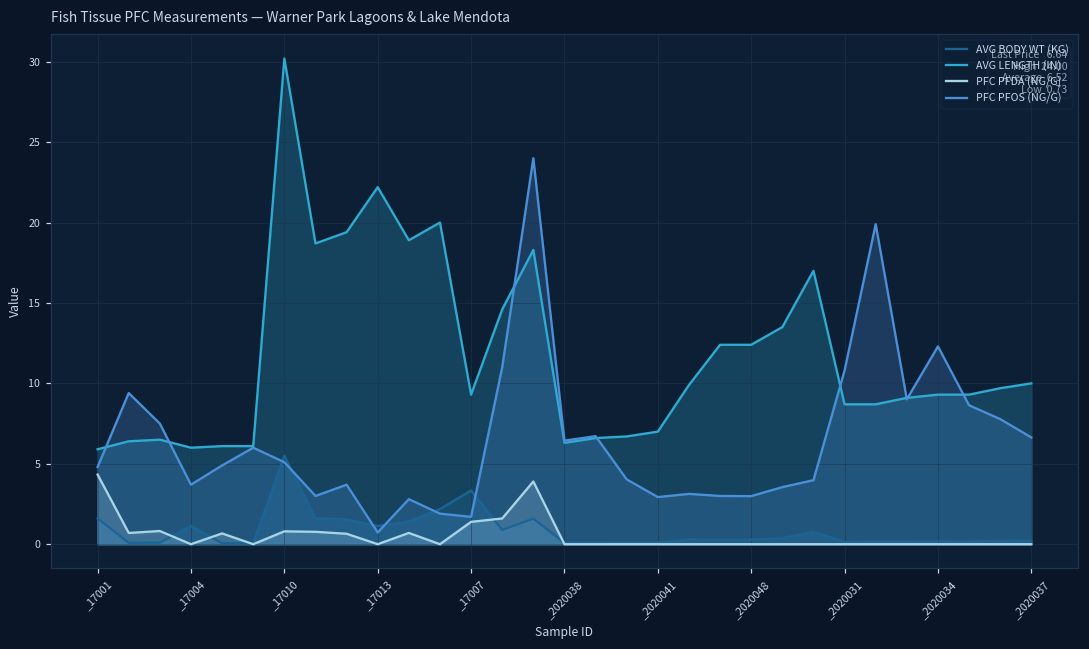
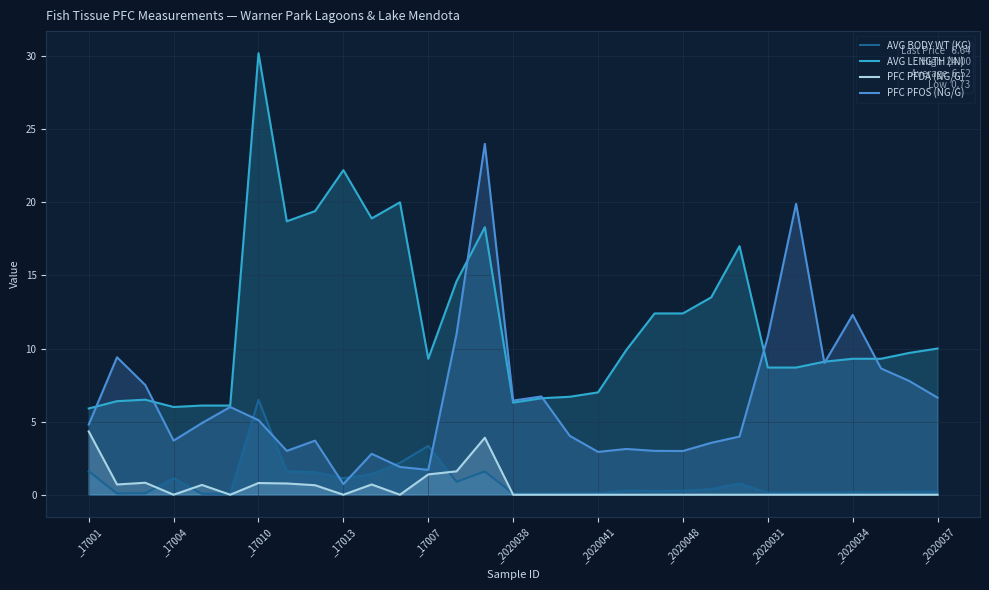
  {
    "AVG BODY WT (KG)": {
      "_17001": 1.6,
      "_17004": 1.1,
-     "_17010": 5.5,
+     "_17010": 6.5,
      "_17013": 1.1,
      "_17007": 3.3,
      "_2020048": 0.3,
      "_2020034": 0.2,
      "_2020037": 0.2
    },
    "PFC PFDA (NG/G)": {
      "_17001": 4.3,
      "_17004": 0.0,
      "_17010": 0.8,
      "_17013": 0.0,
      "_17007": 1.4,
      "_2020048": 0.0,
      "_2020034": 0.0,
      "_2020037": 0.0
    }
  }
